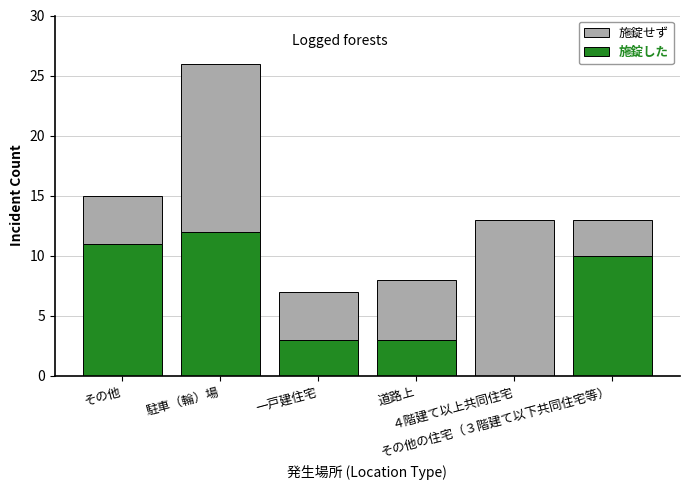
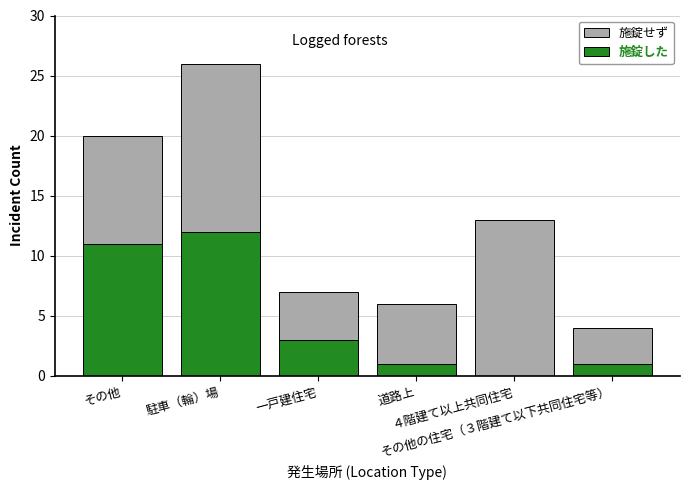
  {
    "施錠した": {
      "その他": 11,
      "駐車（輪）場": 12,
      "一戸建住宅": 3,
-     "道路上": 3,
+     "道路上": 1,
      "４階建て以上共同住宅": 0,
-     "その他の住宅（３階建て以下共同住宅等）": 10
+     "その他の住宅（３階建て以下共同住宅等）": 1
    },
    "施錠せず": {
-     "その他": 4,
+     "その他": 9,
      "駐車（輪）場": 14,
      "一戸建住宅": 4,
      "道路上": 5,
      "４階建て以上共同住宅": 13,
      "その他の住宅（３階建て以下共同住宅等）": 3
    }
  }
